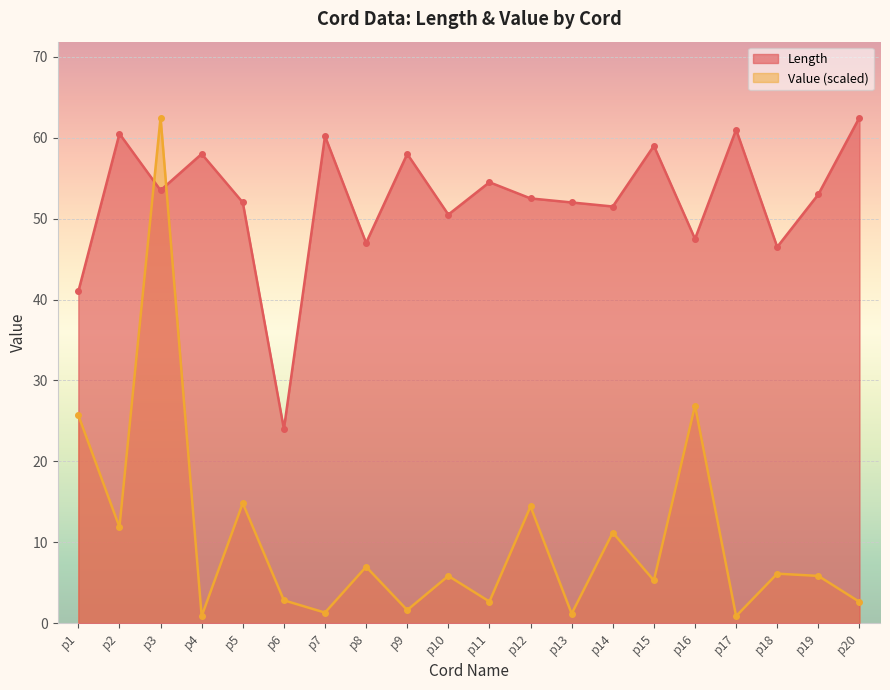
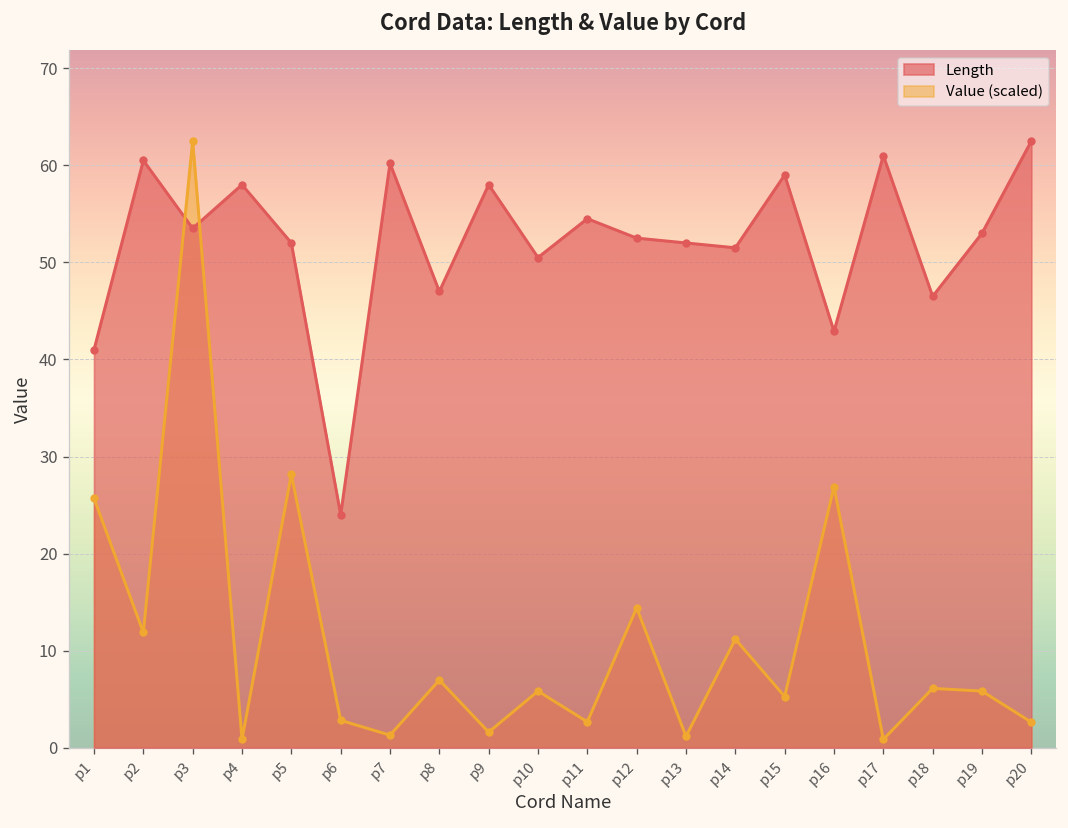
  {
    "Length": {
      "p1": 41,
      "p2": 61,
      "p3": 54,
      "p4": 58,
      "p5": 52,
      "p6": 24,
      "p7": 60,
      "p8": 47,
      "p9": 58,
      "p10": 51,
      "p11": 55,
      "p12": 53,
      "p13": 52,
      "p14": 52,
      "p15": 59,
-     "p16": 48,
+     "p16": 43,
      "p17": 61,
      "p18": 47,
      "p19": 53,
      "p20": 63
    },
    "Value (scaled)": {
      "p1": 26,
      "p2": 12,
      "p3": 63,
      "p4": 1,
-     "p5": 15,
+     "p5": 28,
      "p6": 3,
      "p7": 1,
      "p8": 7,
      "p9": 2,
      "p10": 6,
      "p11": 3,
      "p12": 14,
      "p13": 1,
      "p14": 11,
      "p15": 5,
      "p16": 27,
      "p17": 1,
      "p18": 6,
      "p19": 6,
      "p20": 3
    }
  }
